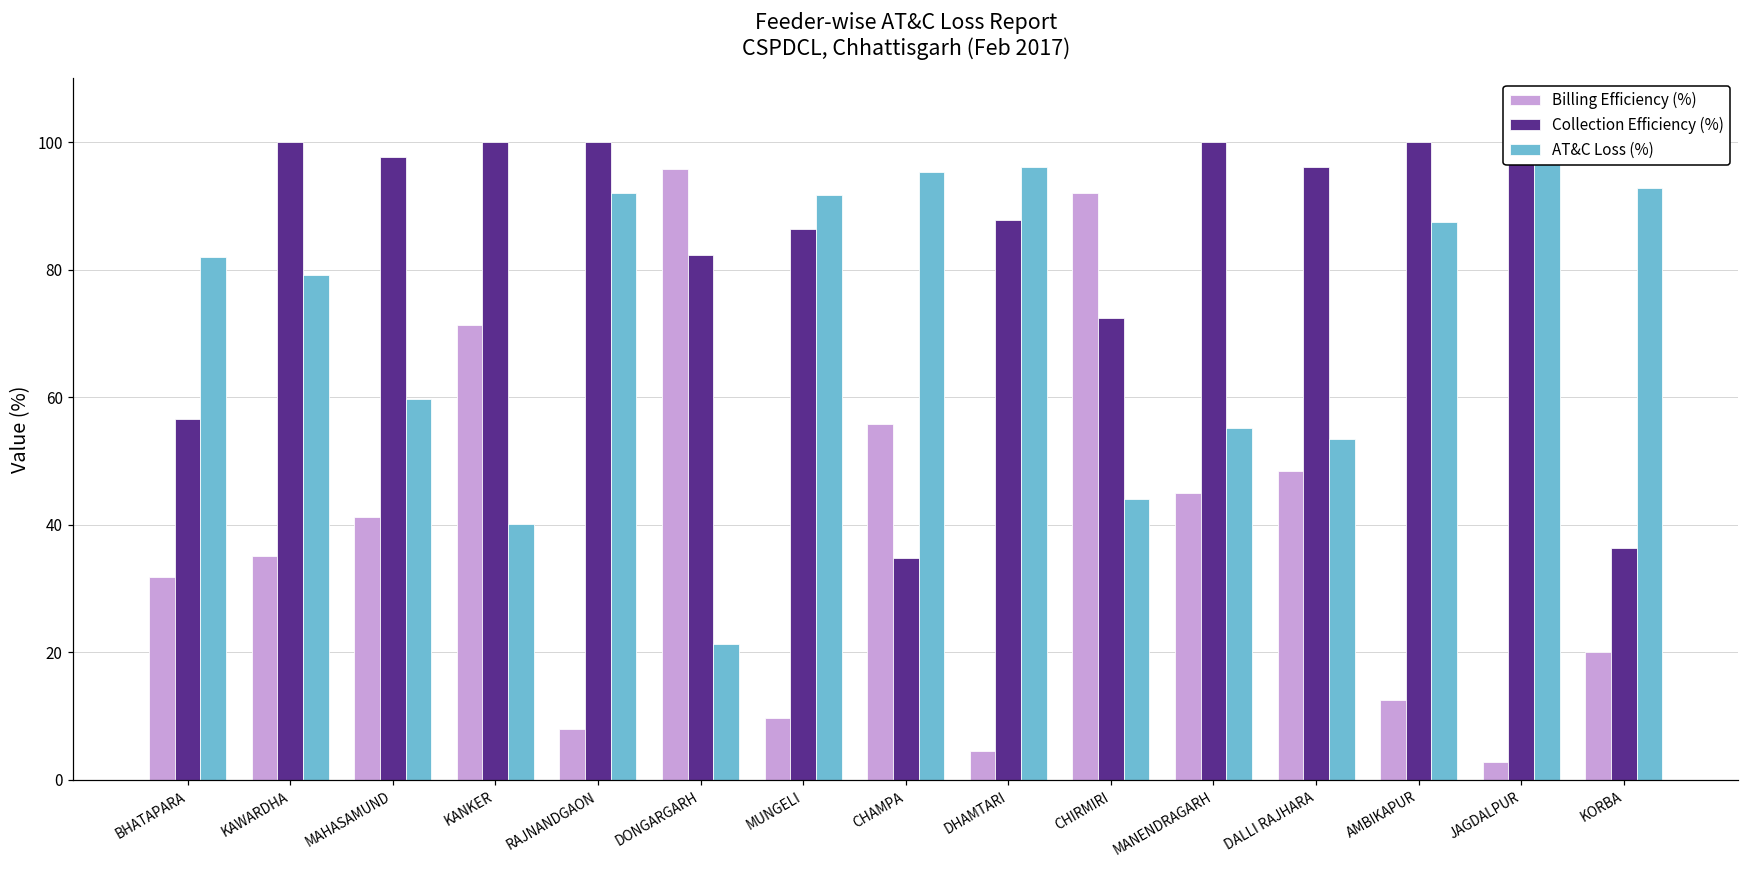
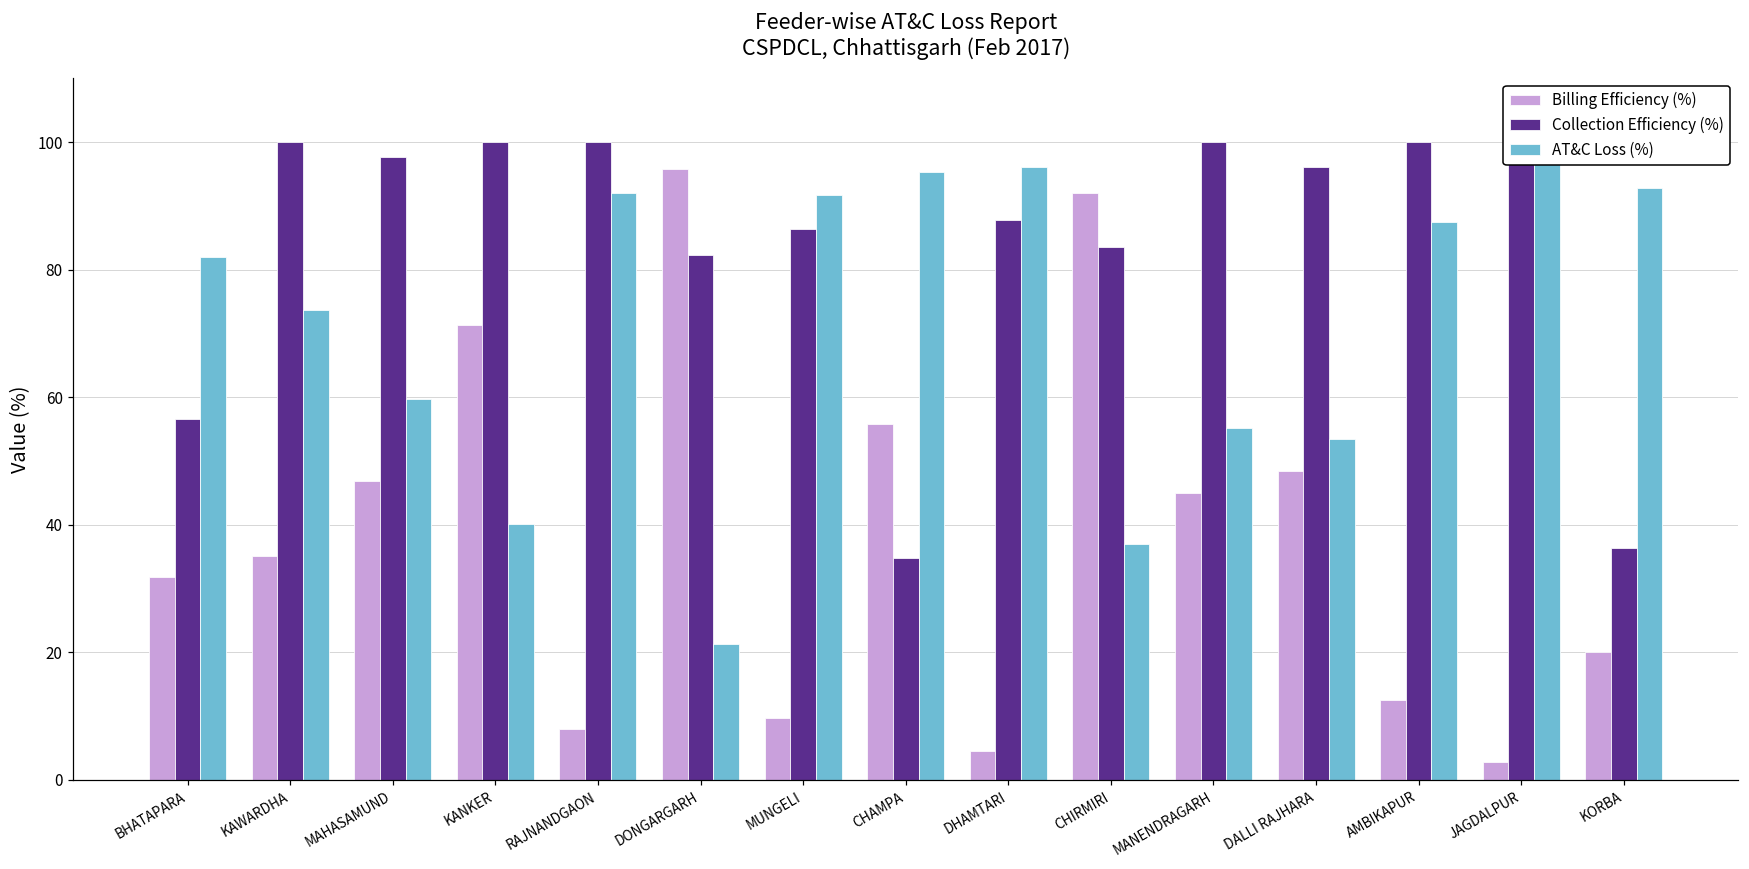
  {
    "Billing Efficiency (%)": {
      "BHATAPARA": 32,
      "KAWARDHA": 35,
-     "MAHASAMUND": 41,
+     "MAHASAMUND": 47,
      "KANKER": 71,
      "RAJNANDGAON": 8,
      "DONGARGARH": 96,
      "MUNGELI": 10,
      "CHAMPA": 56,
      "DHAMTARI": 4,
      "CHIRMIRI": 92,
      "MANENDRAGARH": 45,
      "DALLI RAJHARA": 48,
      "AMBIKAPUR": 12,
      "JAGDALPUR": 3,
      "KORBA": 20
    },
    "Collection Efficiency (%)": {
      "BHATAPARA": 57,
      "KAWARDHA": 100,
      "MAHASAMUND": 98,
      "KANKER": 100,
      "RAJNANDGAON": 100,
      "DONGARGARH": 82,
      "MUNGELI": 86,
      "CHAMPA": 35,
      "DHAMTARI": 88,
-     "CHIRMIRI": 72,
+     "CHIRMIRI": 84,
      "MANENDRAGARH": 100,
      "DALLI RAJHARA": 96,
      "AMBIKAPUR": 100,
      "KORBA": 36
    },
    "AT&C Loss (%)": {
      "BHATAPARA": 82,
-     "KAWARDHA": 79,
+     "KAWARDHA": 74,
      "MAHASAMUND": 60,
      "KANKER": 40,
      "RAJNANDGAON": 92,
      "DONGARGARH": 21,
      "MUNGELI": 92,
      "CHAMPA": 95,
      "DHAMTARI": 96,
-     "CHIRMIRI": 44,
+     "CHIRMIRI": 37,
      "MANENDRAGARH": 55,
      "DALLI RAJHARA": 54,
      "AMBIKAPUR": 88,
      "KORBA": 93
    }
  }
